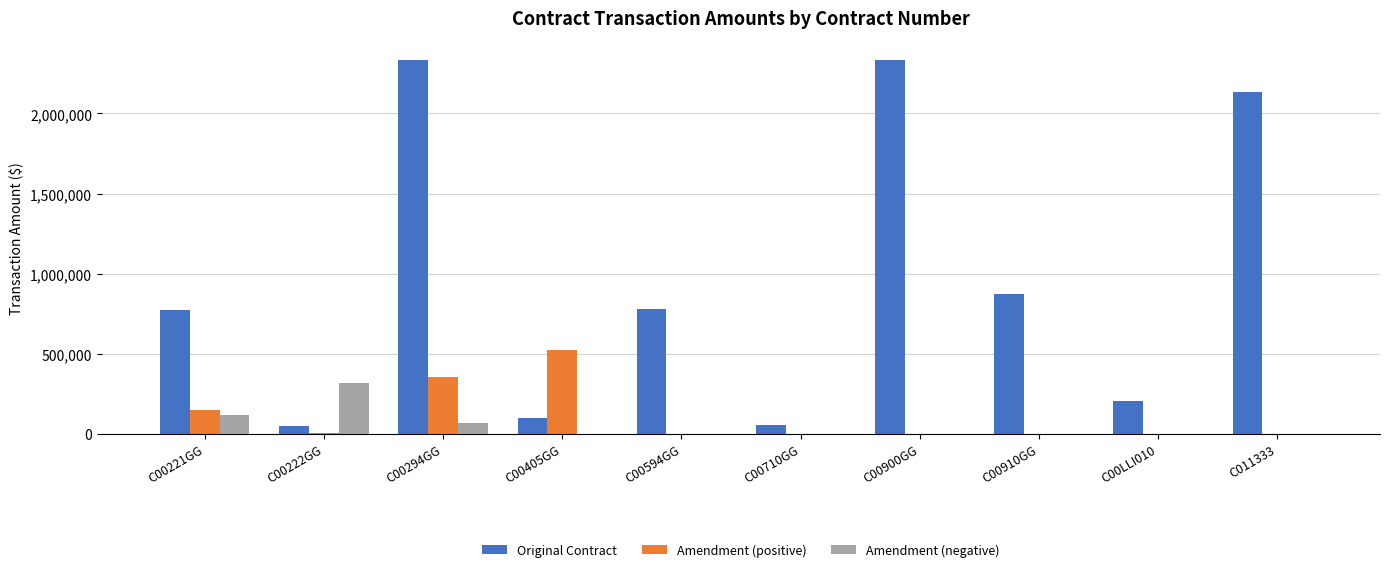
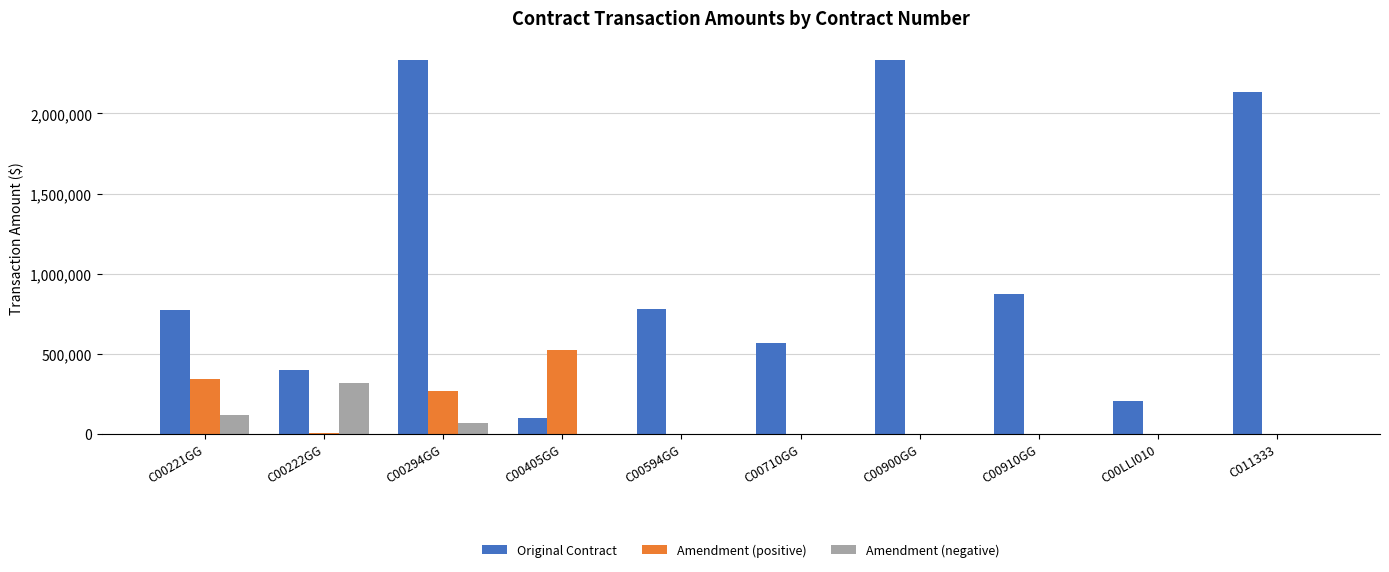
  {
    "Original Contract": {
      "C00221GG": "770,000",
-     "C00222GG": "50,000",
+     "C00222GG": "400,000",
      "C00294GG": "2,340,000",
      "C00405GG": "100,000",
      "C00594GG": "780,000",
-     "C00710GG": "60,000",
+     "C00710GG": "570,000",
      "C00900GG": "2,340,000",
      "C00910GG": "880,000",
      "C00LLI010": "210,000",
      "C011333": "2,130,000"
    },
    "Amendment (positive)": {
-     "C00221GG": "150,000",
-     "C00294GG": "360,000",
+     "C00221GG": "350,000",
+     "C00294GG": "270,000",
      "C00405GG": "520,000",
      "C00594GG": "0",
      "C00710GG": "0",
      "C00900GG": "0",
      "C00910GG": "0",
      "C00LLI010": "0",
      "C011333": "0"
    },
    "Amendment (negative)": {
      "C00221GG": "120,000",
      "C00222GG": "320,000",
      "C00294GG": "70,000",
      "C00405GG": "0",
      "C00594GG": "0",
      "C00710GG": "0",
      "C00900GG": "0",
      "C00910GG": "0",
      "C00LLI010": "0",
      "C011333": "0"
    }
  }
